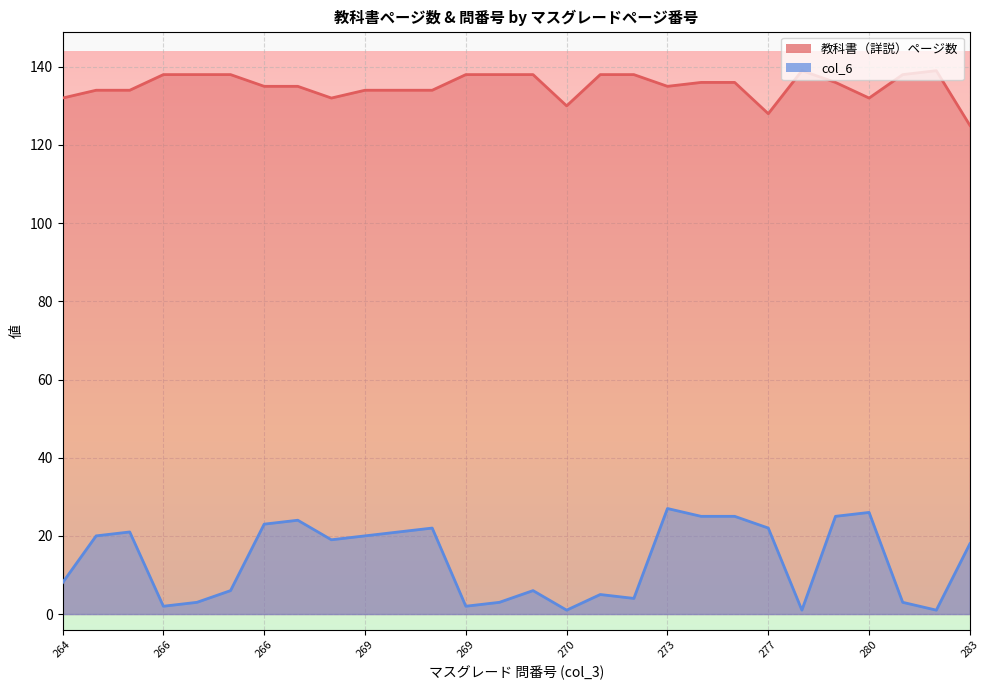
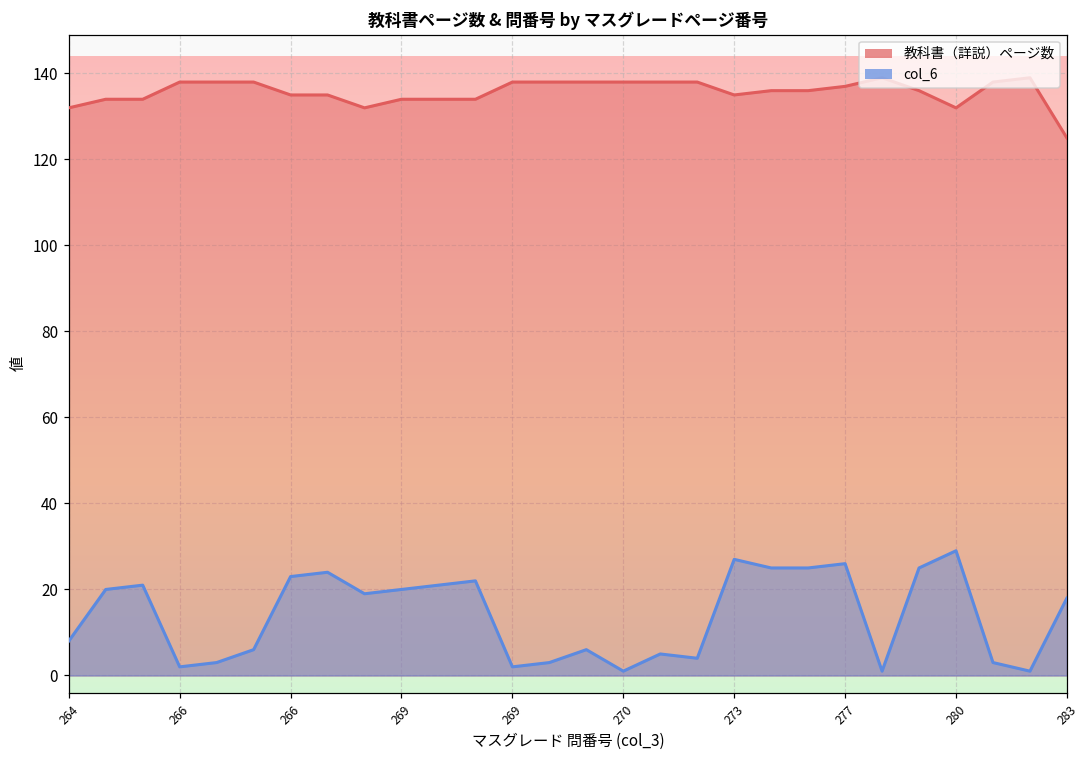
  {
    "教科書（詳説）ページ数": {
      "264": 132,
-     "270": 130,
+     "270": 138,
      "273": 135,
-     "277": 128,
+     "277": 137,
      "280": 132,
      "283": 125
    },
    "col_6": {
      "264": 8,
      "270": 1,
      "273": 27,
-     "277": 22,
-     "280": 26,
+     "277": 26,
+     "280": 29,
      "283": 18
    }
  }
